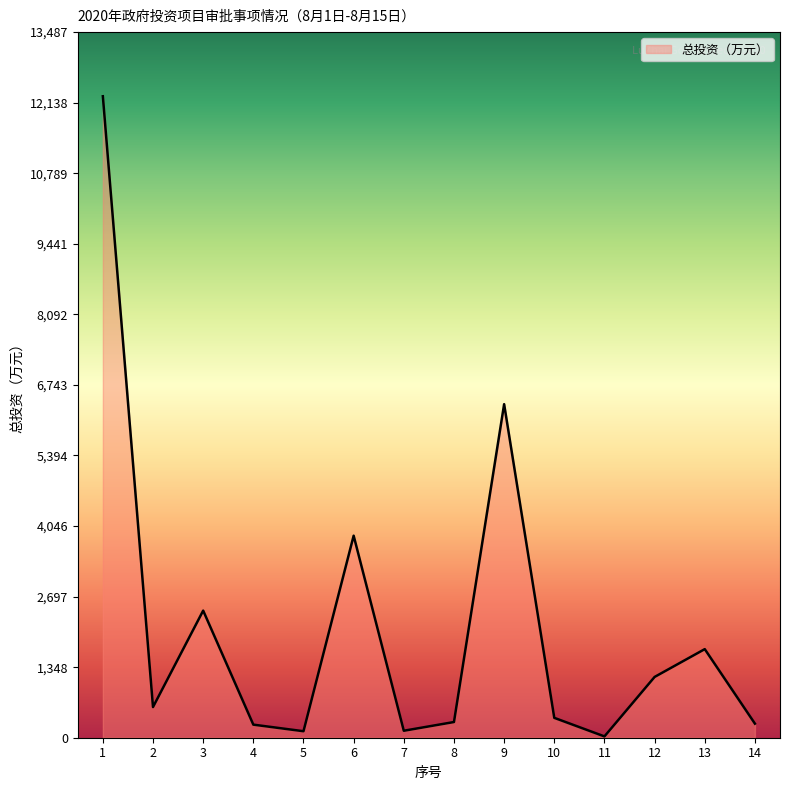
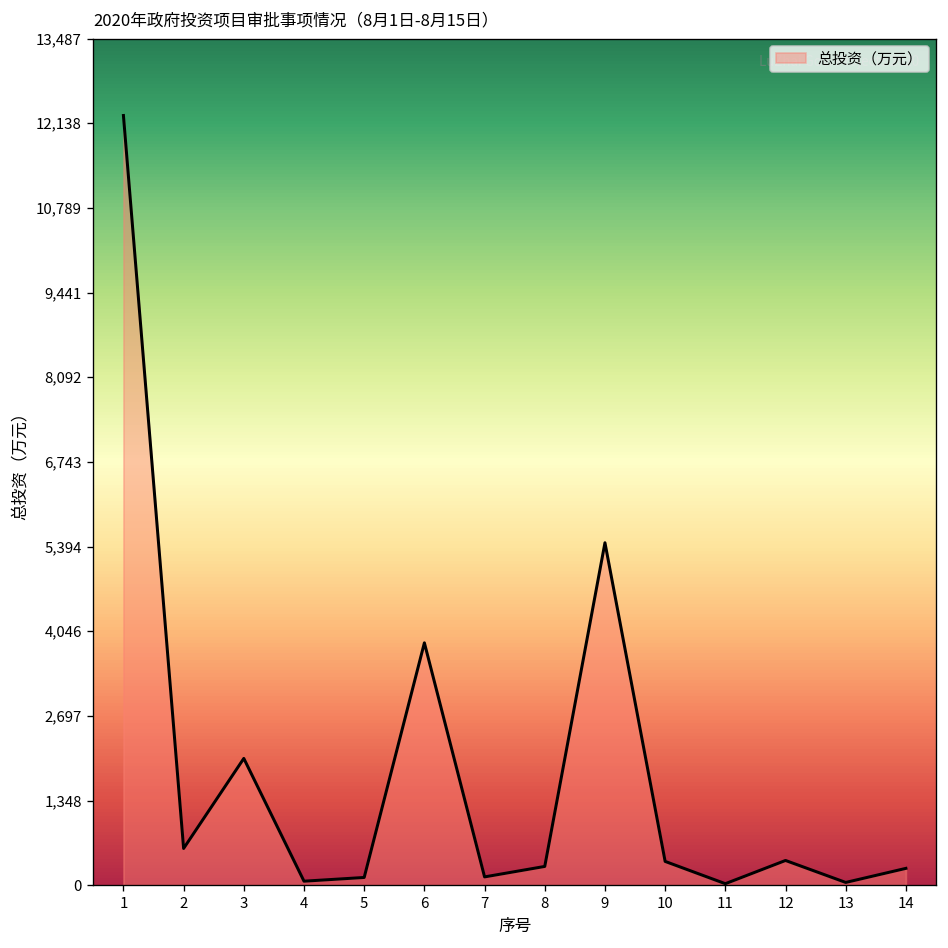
  {
    "1": "12,300",
    "2": "600",
-   "3": "2,400",
-   "4": "300",
+   "3": "2,000",
+   "4": "100",
    "5": "100",
    "6": "3,900",
    "7": "100",
    "8": "300",
-   "9": "6,400",
+   "9": "5,500",
    "10": "400",
    "11": "0",
-   "12": "1,200",
-   "13": "1,700",
+   "12": "400",
+   "13": "0",
    "14": "300"
  }
